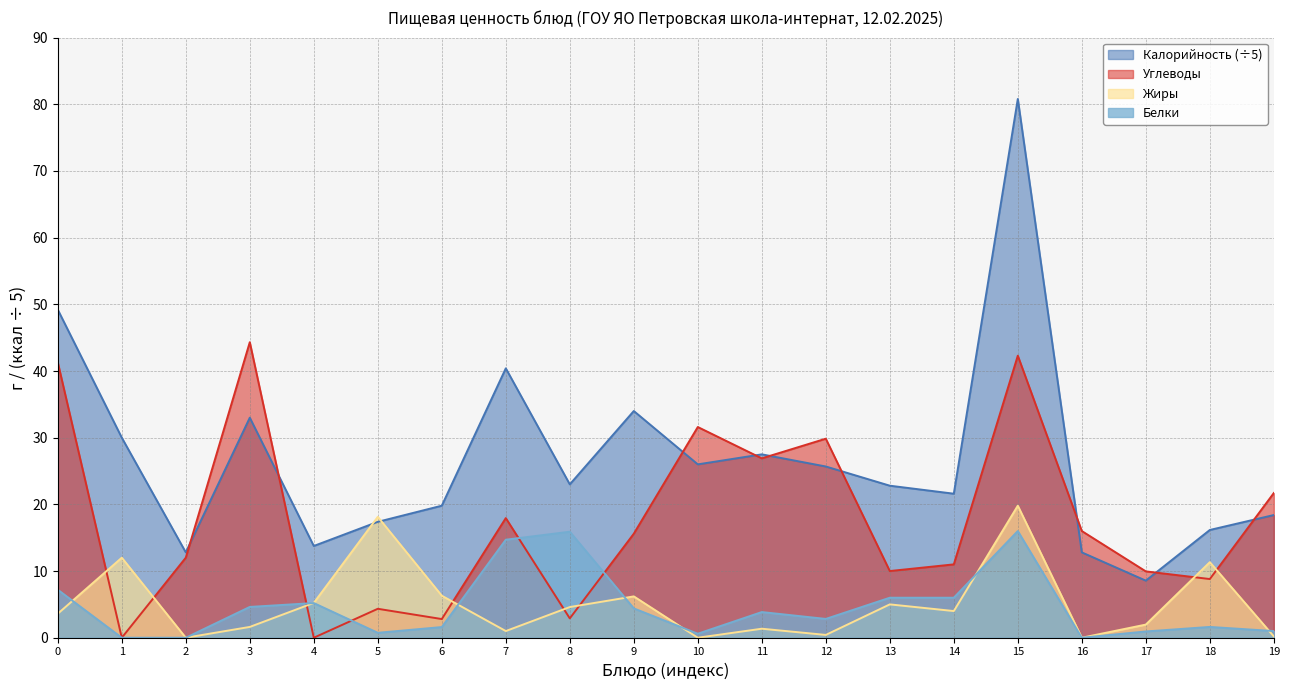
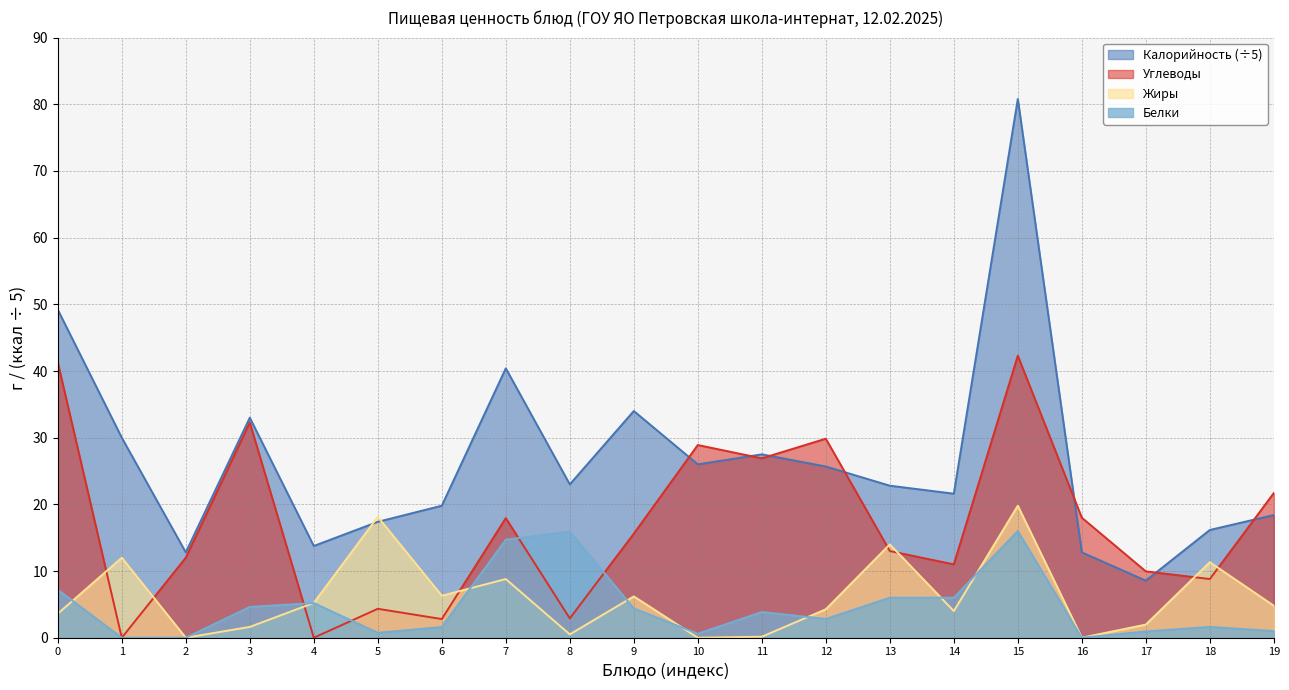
  {
    "Углеводы": {
      "0": 41,
      "2": 12,
-     "3": 44,
+     "3": 32,
      "4": 0,
      "5": 4,
      "6": 3,
      "7": 18,
      "8": 3,
      "9": 16,
-     "10": 32,
+     "10": 29,
      "11": 27,
      "12": 30,
-     "13": 10,
+     "13": 13,
      "14": 11,
      "15": 42,
-     "16": 16,
+     "16": 18,
      "17": 10,
      "18": 9,
      "19": 22
    },
    "Жиры": {
      "0": 4,
      "1": 12,
      "3": 2,
      "5": 18,
      "6": 6,
-     "7": 1,
-     "8": 5,
+     "7": 9,
+     "8": 1,
      "9": 6,
      "10": 0,
-     "11": 1,
-     "12": 0,
-     "13": 5,
+     "11": 0,
+     "12": 4,
+     "13": 14,
      "14": 4,
      "15": 20,
      "17": 2,
      "18": 11,
-     "19": 0
+     "19": 5
    }
  }
